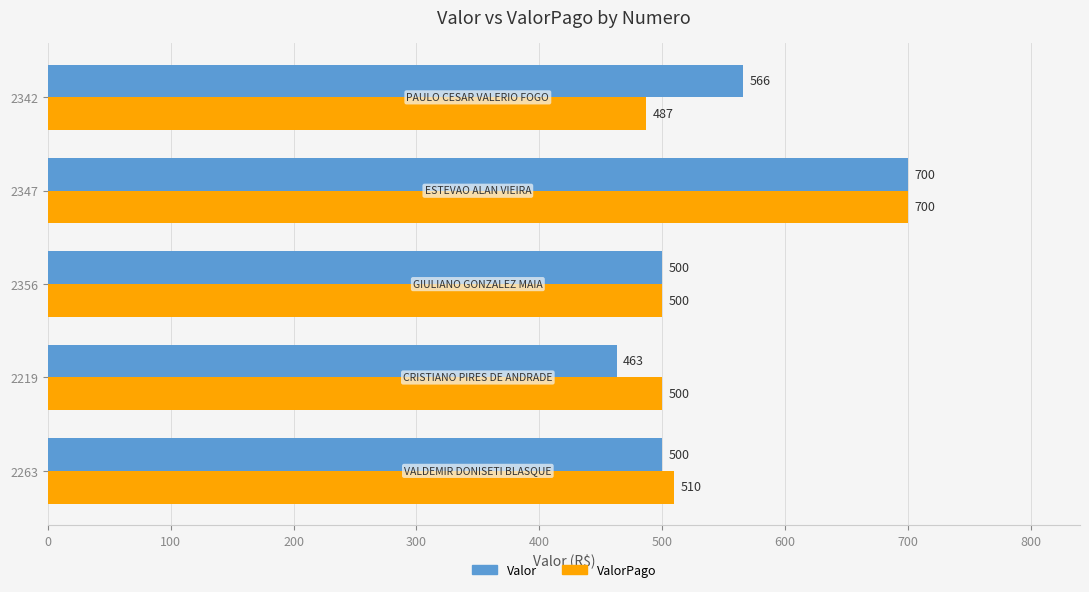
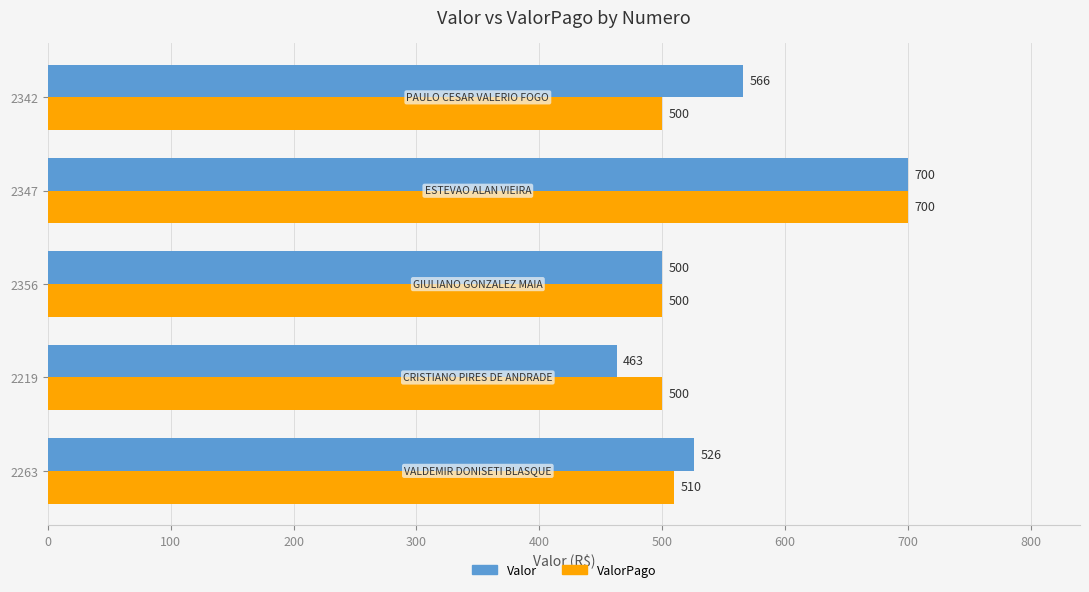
  {
    "Valor": {
      "2342": 566,
      "2347": 700,
      "2356": 500,
      "2219": 463,
-     "2263": 500
+     "2263": 526
    },
    "ValorPago": {
-     "2342": 487,
+     "2342": 500,
      "2347": 700,
      "2356": 500,
      "2219": 500,
      "2263": 510
    }
  }
